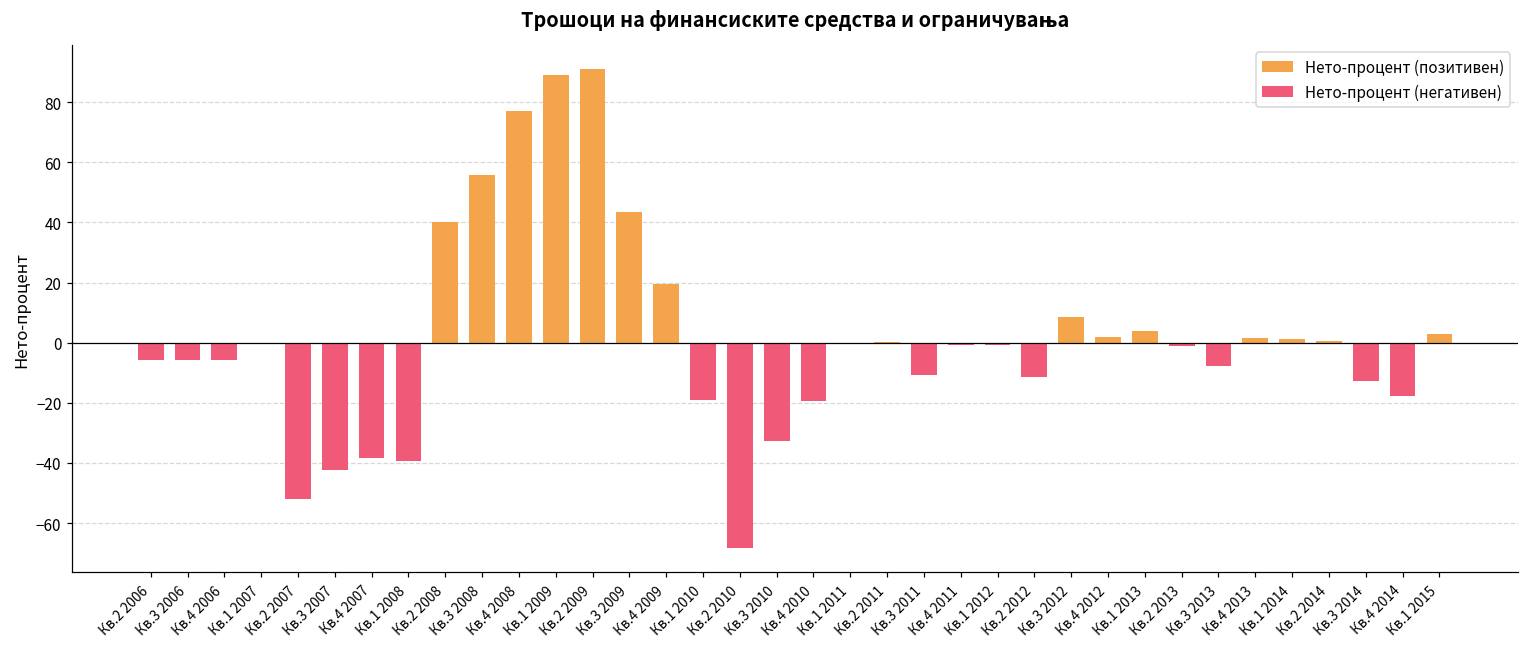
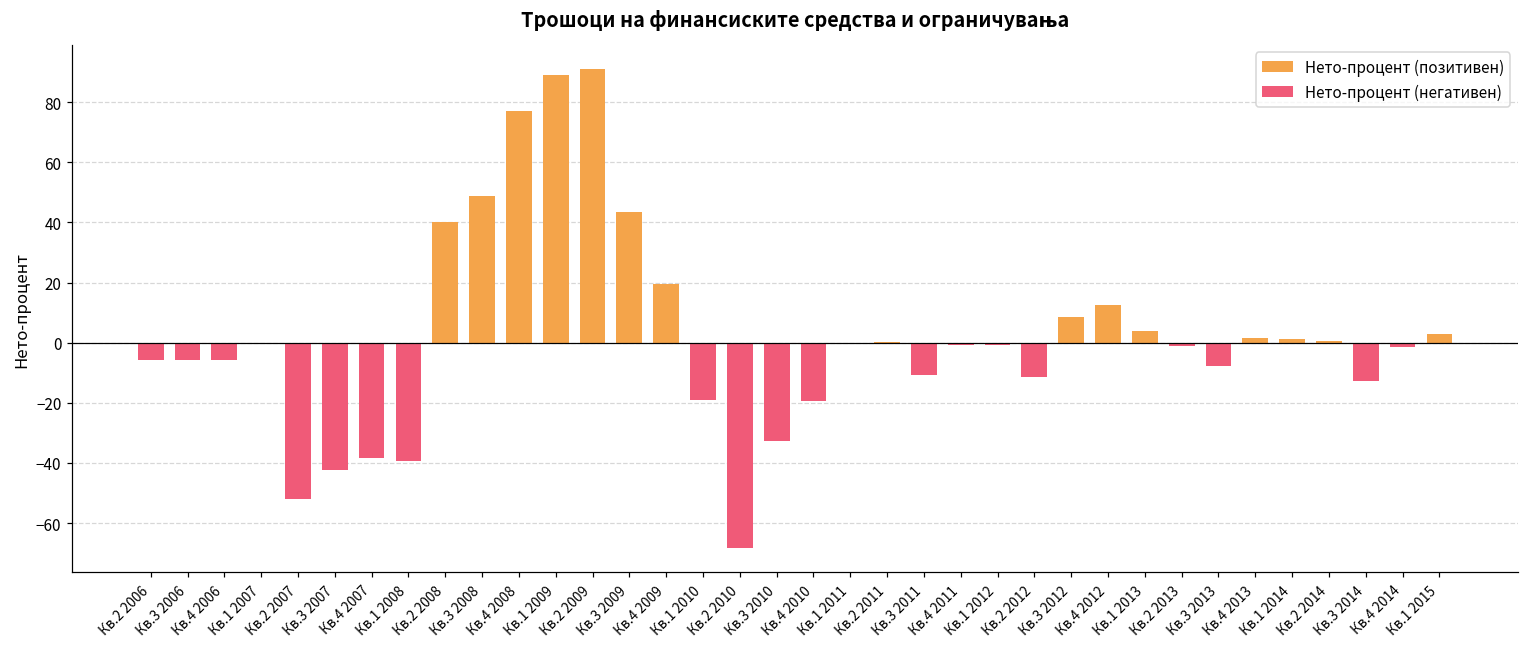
  {
    "Нето-процент (позитивен)": {
      "Кв.2 2008": 40,
-     "Кв.3 2008": 56,
+     "Кв.3 2008": 49,
      "Кв.4 2008": 77,
      "Кв.1 2009": 89,
      "Кв.2 2009": 91,
      "Кв.3 2009": 43,
      "Кв.4 2009": 19,
      "Кв.3 2012": 8,
-     "Кв.4 2012": 2,
+     "Кв.4 2012": 13,
      "Кв.1 2013": 4,
      "Кв.4 2013": 2,
      "Кв.1 2014": 1,
      "Кв.1 2015": 3
    },
    "Нето-процент (негативен)": {
      "Кв.2 2006": -6,
      "Кв.3 2006": -6,
      "Кв.4 2006": -6,
      "Кв.2 2007": -52,
      "Кв.3 2007": -42,
      "Кв.4 2007": -38,
      "Кв.1 2008": -39,
      "Кв.1 2010": -19,
      "Кв.2 2010": -68,
      "Кв.3 2010": -33,
      "Кв.4 2010": -19,
      "Кв.3 2011": -11,
      "Кв.2 2012": -12,
      "Кв.2 2013": -1,
      "Кв.3 2013": -8,
      "Кв.3 2014": -13,
-     "Кв.4 2014": -18
+     "Кв.4 2014": -1
    }
  }
